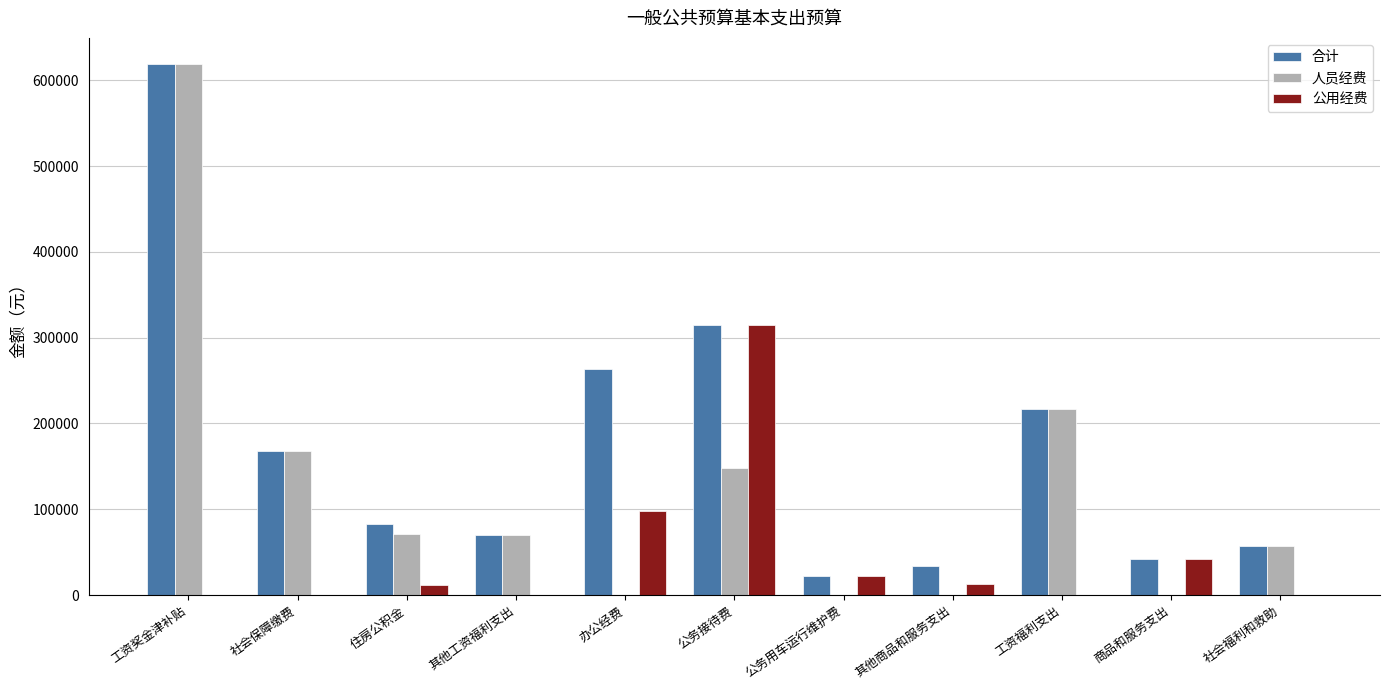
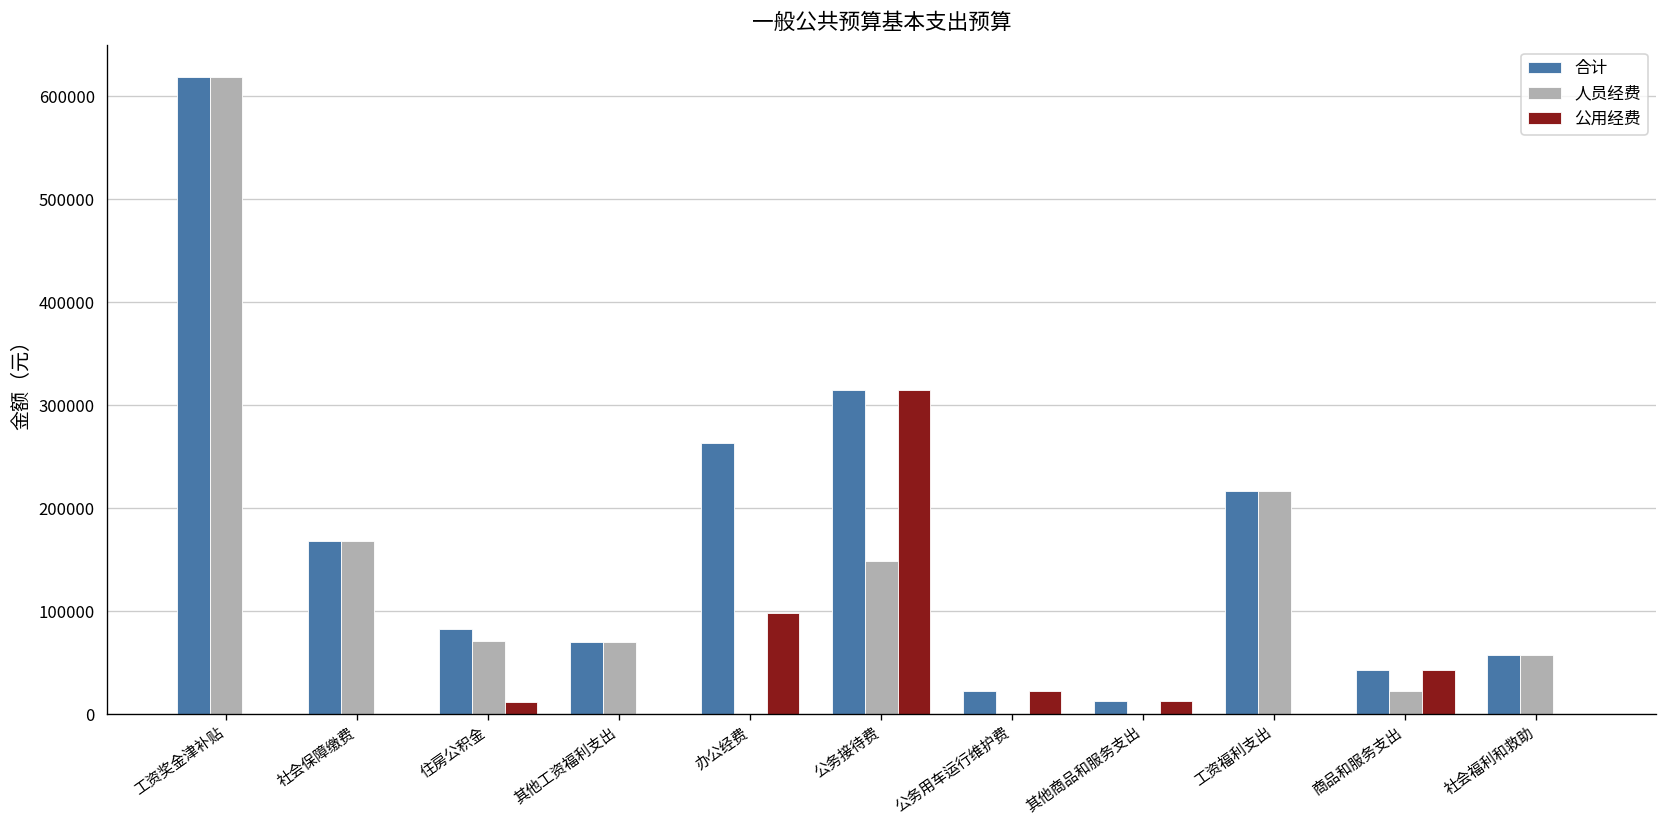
  {
    "合计": {
      "工资奖金津补贴": 620000,
      "社会保障缴费": 170000,
      "住房公积金": 80000,
      "其他工资福利支出": 70000,
      "办公经费": 260000,
      "公务接待费": 320000,
      "公务用车运行维护费": 20000,
-     "其他商品和服务支出": 30000,
+     "其他商品和服务支出": 10000,
      "工资福利支出": 220000,
      "商品和服务支出": 40000,
      "社会福利和救助": 60000
    },
    "人员经费": {
      "工资奖金津补贴": 620000,
      "社会保障缴费": 170000,
      "住房公积金": 70000,
      "其他工资福利支出": 70000,
      "办公经费": 0,
      "公务接待费": 150000,
      "公务用车运行维护费": 0,
      "其他商品和服务支出": 0,
      "工资福利支出": 220000,
-     "商品和服务支出": 0,
+     "商品和服务支出": 20000,
      "社会福利和救助": 60000
    },
    "公用经费": {
      "工资奖金津补贴": 0,
      "社会保障缴费": 0,
      "住房公积金": 10000,
      "其他工资福利支出": 0,
      "办公经费": 100000,
      "公务接待费": 320000,
      "公务用车运行维护费": 20000,
      "其他商品和服务支出": 10000,
      "工资福利支出": 0,
      "商品和服务支出": 40000,
      "社会福利和救助": 0
    }
  }
